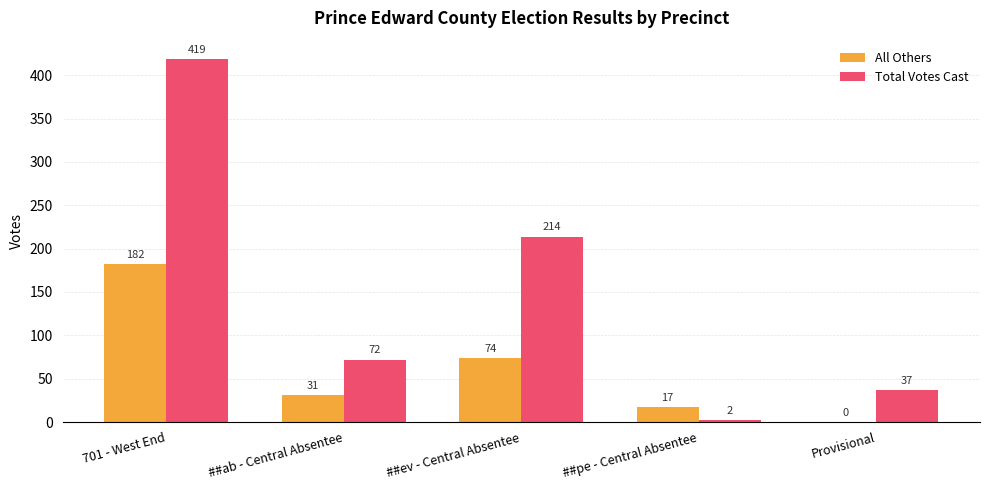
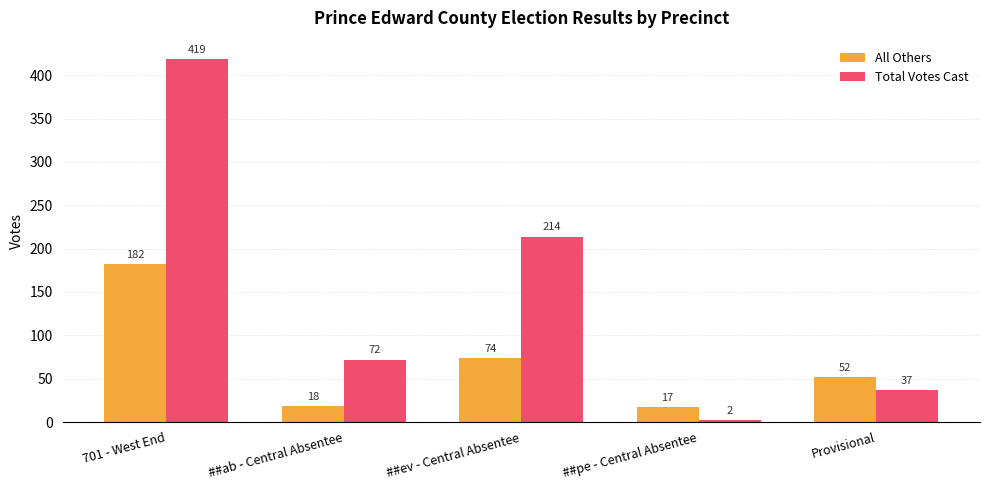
  {
    "All Others": {
      "701 - West End": 182,
-     "##ab - Central Absentee": 31,
+     "##ab - Central Absentee": 18,
      "##ev - Central Absentee": 74,
      "##pe - Central Absentee": 17,
-     "Provisional": 0
+     "Provisional": 52
    },
    "Total Votes Cast": {
      "701 - West End": 419,
      "##ab - Central Absentee": 72,
      "##ev - Central Absentee": 214,
      "##pe - Central Absentee": 2,
      "Provisional": 37
    }
  }
